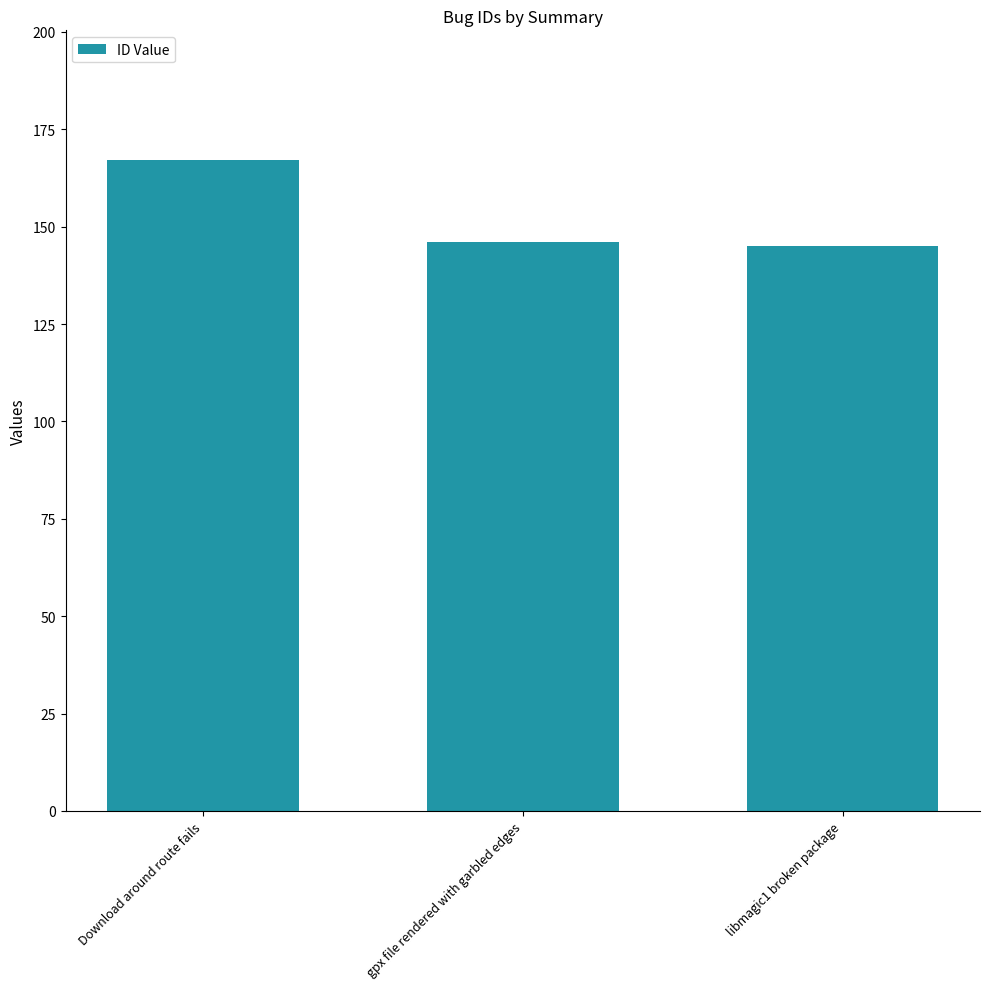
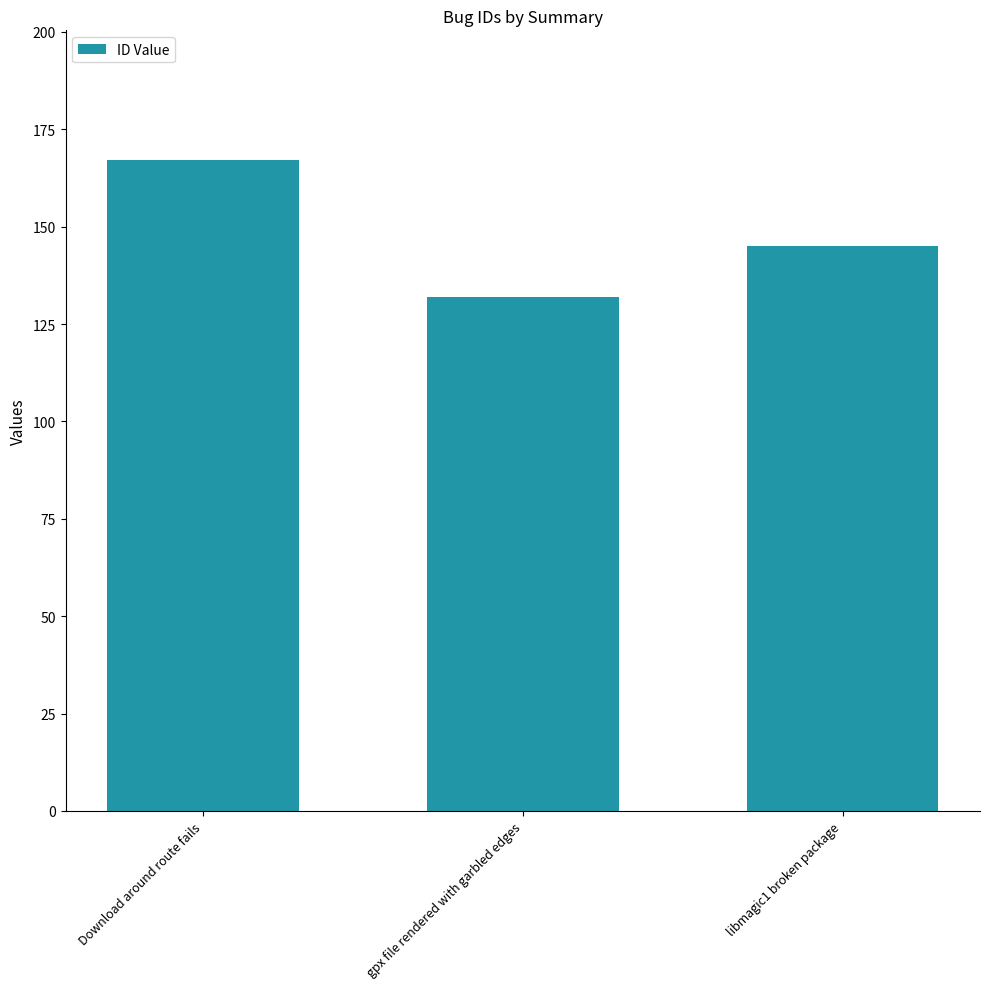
  {
    "Download around route fails": 167,
-   "gpx file rendered with garbled edges": 146,
+   "gpx file rendered with garbled edges": 132,
    "libmagic1 broken package": 145
  }
